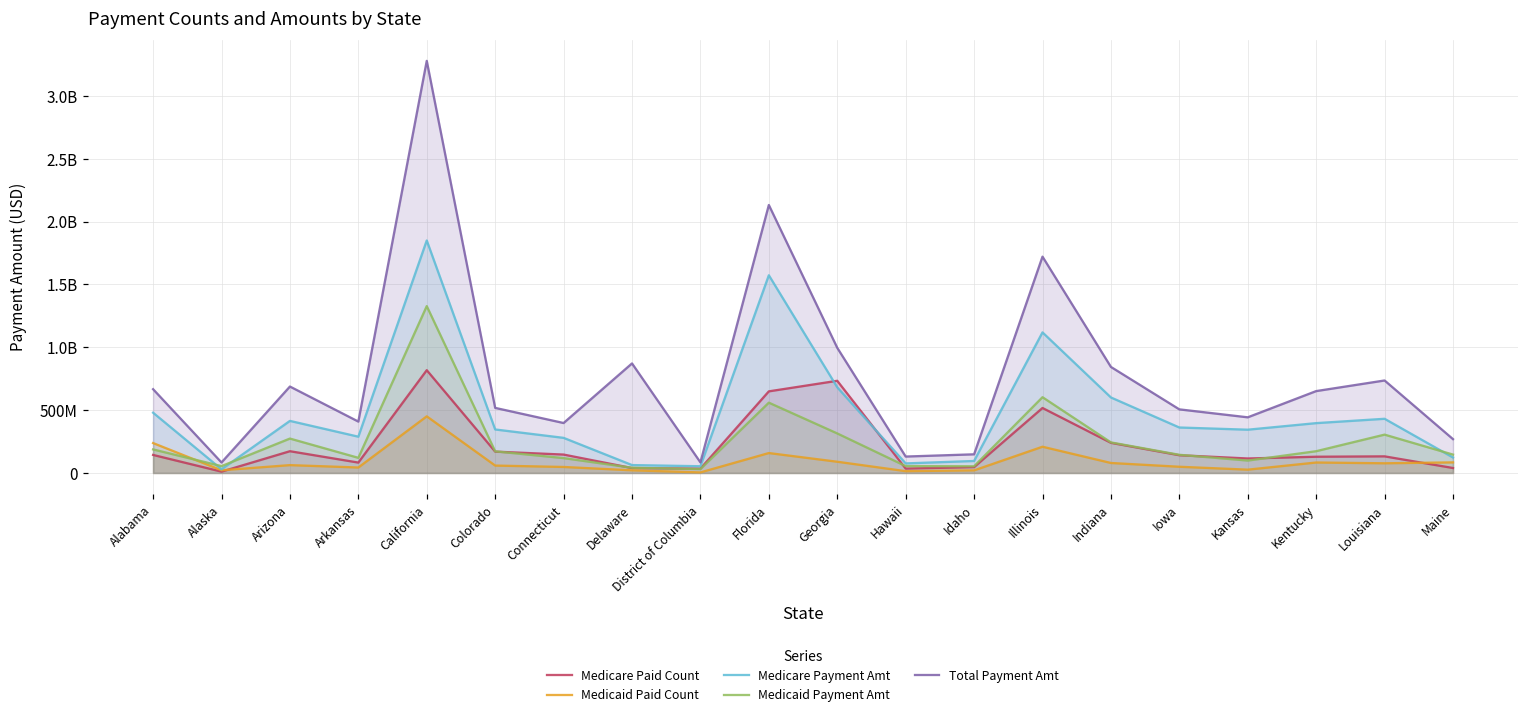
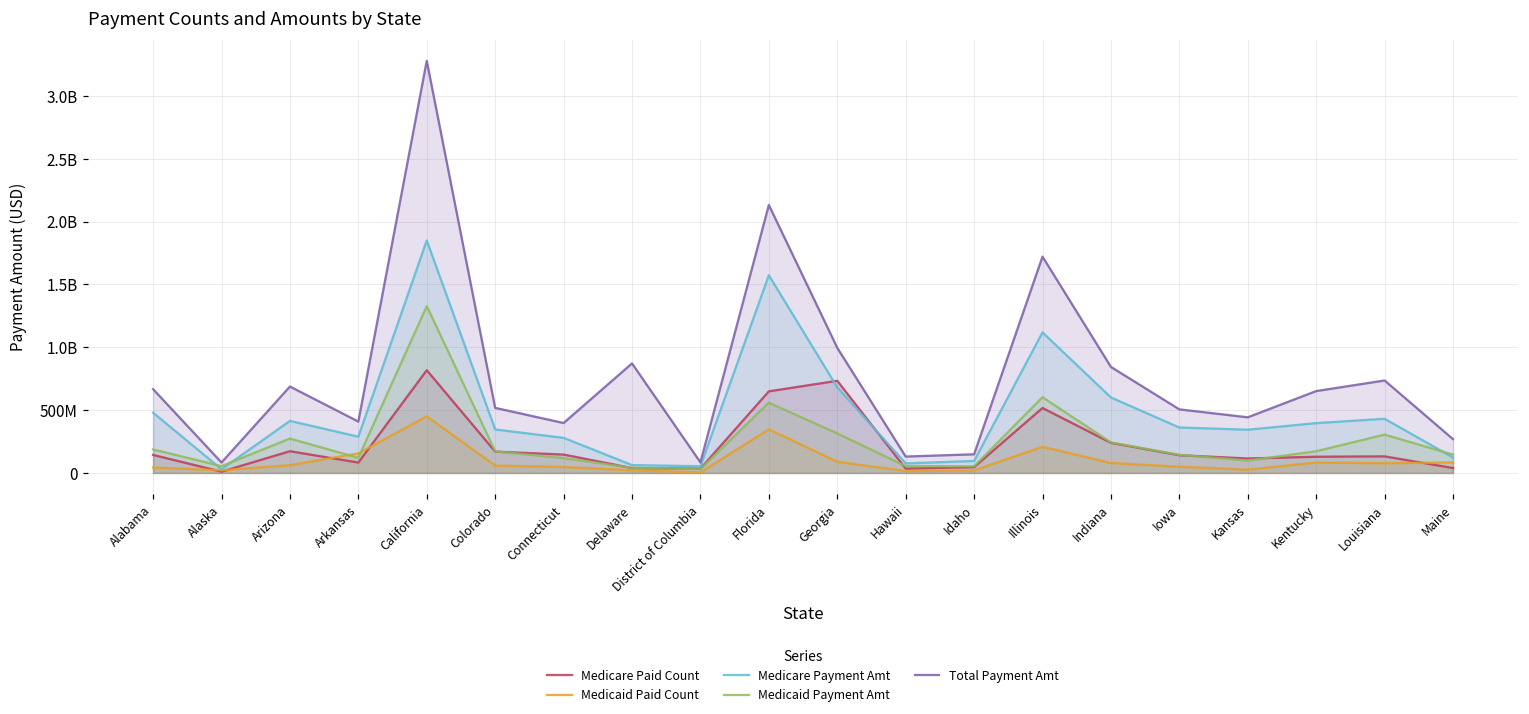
  {
    "Medicare Paid Count": {
      "Alabama": 140000000,
      "Arizona": 170000000,
      "Arkansas": 80000000,
      "California": 820000000,
      "Connecticut": 150000000,
      "Florida": 650000000,
      "Georgia": 730000000,
      "Illinois": 520000000,
      "Kentucky": 130000000,
      "Louisiana": 130000000,
      "Maine": 40000000
    },
    "Medicaid Paid Count": {
-     "Alabama": 240000000,
+     "Alabama": 40000000,
      "Arizona": 60000000,
-     "Arkansas": 40000000,
+     "Arkansas": 160000000,
      "California": 450000000,
      "Colorado": 60000000,
      "Connecticut": 50000000,
      "District of Columbia": 0,
-     "Florida": 160000000,
+     "Florida": 350000000,
      "Georgia": 90000000,
      "Idaho": 20000000,
      "Illinois": 210000000,
      "Indiana": 80000000,
      "Iowa": 50000000,
      "Kansas": 30000000,
      "Kentucky": 80000000,
      "Louisiana": 80000000,
      "Maine": 80000000
    },
    "Medicare Payment Amt": {
      "Alabama": 480000000,
      "Arizona": 410000000,
      "Arkansas": 290000000,
      "California": 1850000000,
      "Colorado": 350000000,
      "Connecticut": 280000000,
      "Florida": 1570000000,
      "Georgia": 680000000,
      "Idaho": 100000000,
      "Illinois": 1120000000,
      "Indiana": 600000000,
      "Iowa": 360000000,
      "Kansas": 340000000,
      "Kentucky": 400000000,
      "Louisiana": 430000000,
      "Maine": 120000000
    },
    "Medicaid Payment Amt": {
      "Alabama": 190000000,
      "Alaska": 50000000,
      "Arizona": 270000000,
      "Arkansas": 120000000,
      "California": 1330000000,
      "Connecticut": 120000000,
      "Florida": 560000000,
      "Georgia": 310000000,
      "Illinois": 600000000,
      "Kentucky": 170000000,
      "Louisiana": 300000000,
      "Maine": 150000000
    },
    "Total Payment Amt": {
      "Alabama": 670000000,
      "Alaska": 80000000,
      "Arizona": 690000000,
      "Arkansas": 410000000,
      "California": 3280000000,
      "Colorado": 520000000,
      "Connecticut": 400000000,
      "Delaware": 870000000,
      "District of Columbia": 80000000,
      "Florida": 2130000000,
      "Georgia": 1000000000,
      "Hawaii": 130000000,
      "Idaho": 150000000,
      "Illinois": 1720000000,
      "Indiana": 840000000,
      "Iowa": 510000000,
      "Kansas": 440000000,
      "Kentucky": 650000000,
      "Louisiana": 740000000,
      "Maine": 270000000
    }
  }
